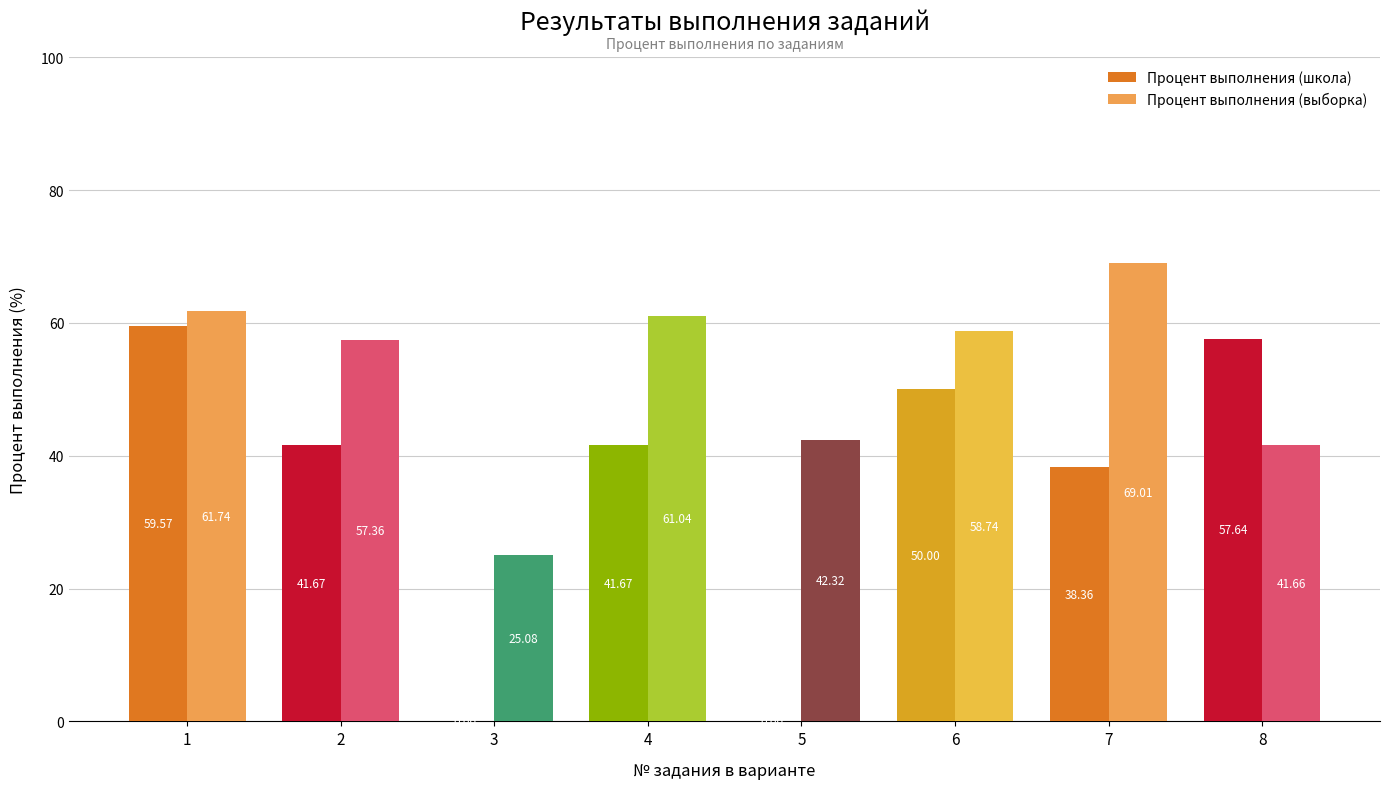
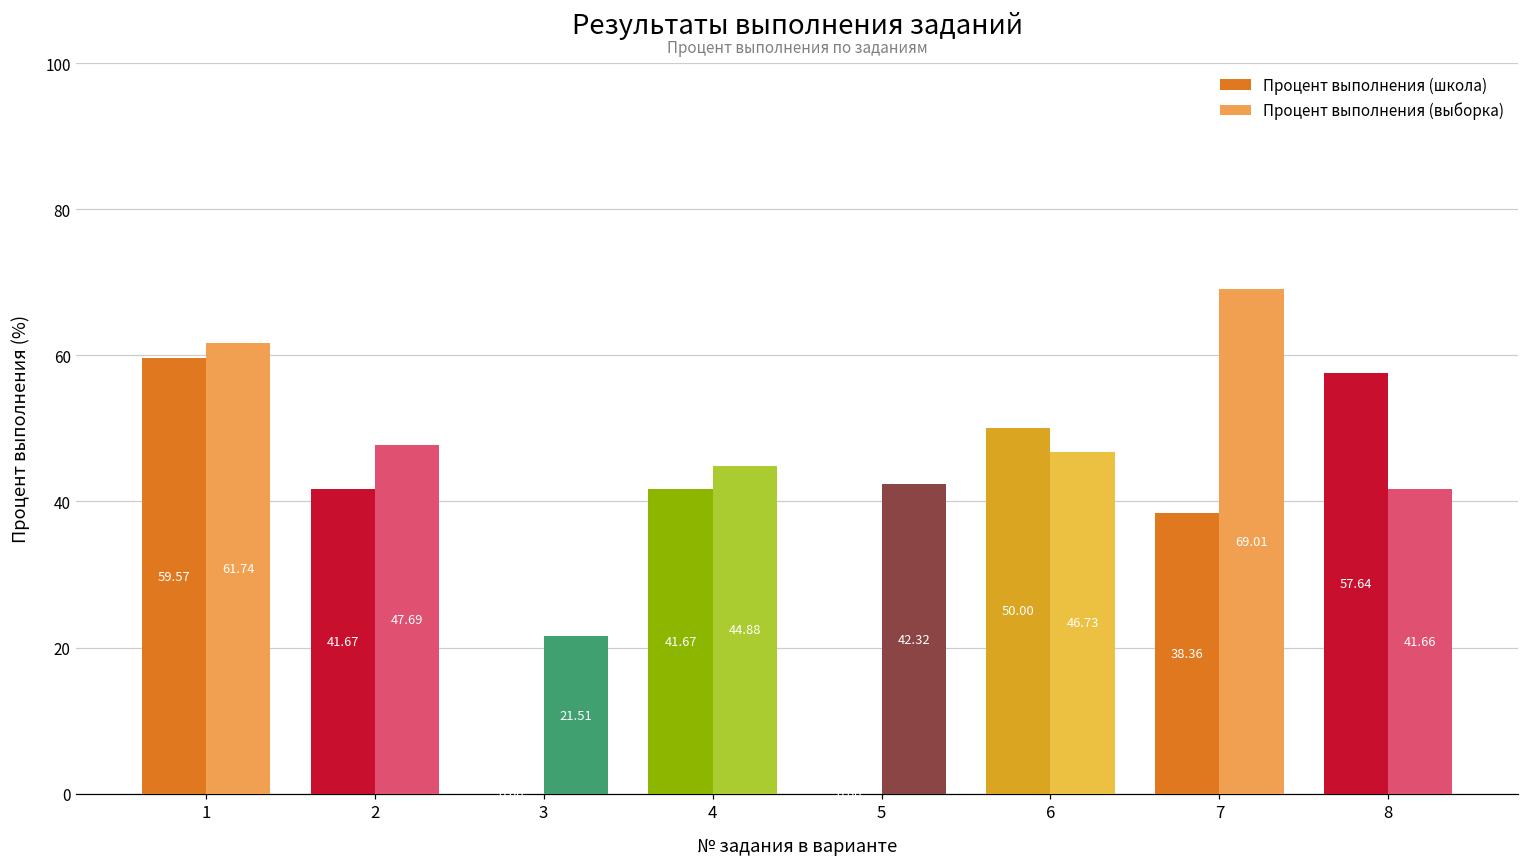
  {
    "Процент выполнения (школа)": {
      "1": 59.57,
      "2": 41.67,
      "4": 41.67,
      "6": 50.00,
      "7": 38.36,
      "8": 57.64
    },
    "Процент выполнения (выборка)": {
      "1": 61.74,
-     "2": 57.36,
-     "3": 25.08,
-     "4": 61.04,
+     "2": 47.69,
+     "3": 21.51,
+     "4": 44.88,
      "5": 42.32,
-     "6": 58.74,
+     "6": 46.73,
      "7": 69.01,
      "8": 41.66
    }
  }
